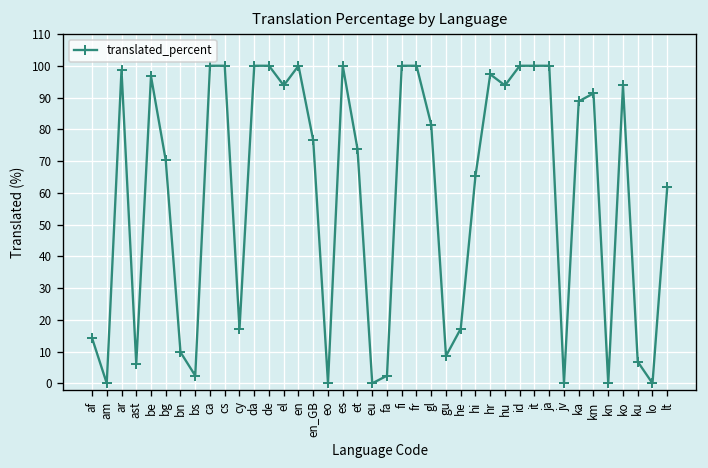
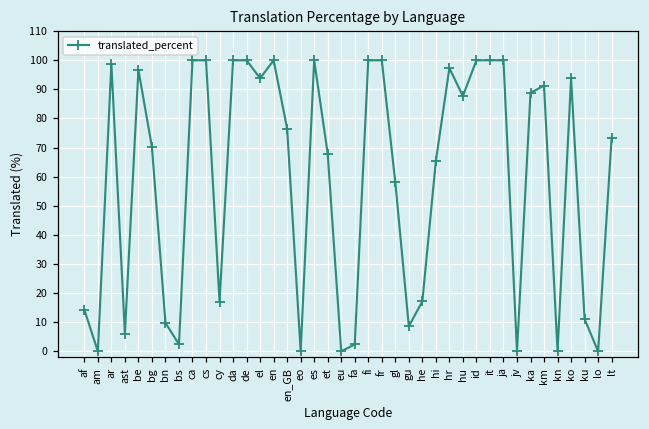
  {
    "af": 14,
    "am": 0,
    "ar": 99,
    "ast": 6,
    "be": 97,
    "bg": 70,
    "bn": 10,
    "bs": 2,
    "ca": 100,
    "cs": 100,
    "cy": 17,
    "da": 100,
    "de": 100,
    "el": 94,
    "en": 100,
    "en_GB": 77,
    "eo": 0,
    "es": 100,
-   "et": 74,
+   "et": 68,
    "eu": 0,
    "fa": 2,
    "fi": 100,
    "fr": 100,
-   "gl": 81,
+   "gl": 58,
    "gu": 9,
    "he": 17,
    "hi": 65,
    "hr": 97,
-   "hu": 94,
+   "hu": 88,
    "id": 100,
    "it": 100,
    "ja": 100,
    "jv": 0,
    "ka": 89,
    "km": 91,
    "kn": 0,
    "ko": 94,
-   "ku": 7,
+   "ku": 11,
    "lo": 0,
-   "lt": 62
+   "lt": 73
  }
